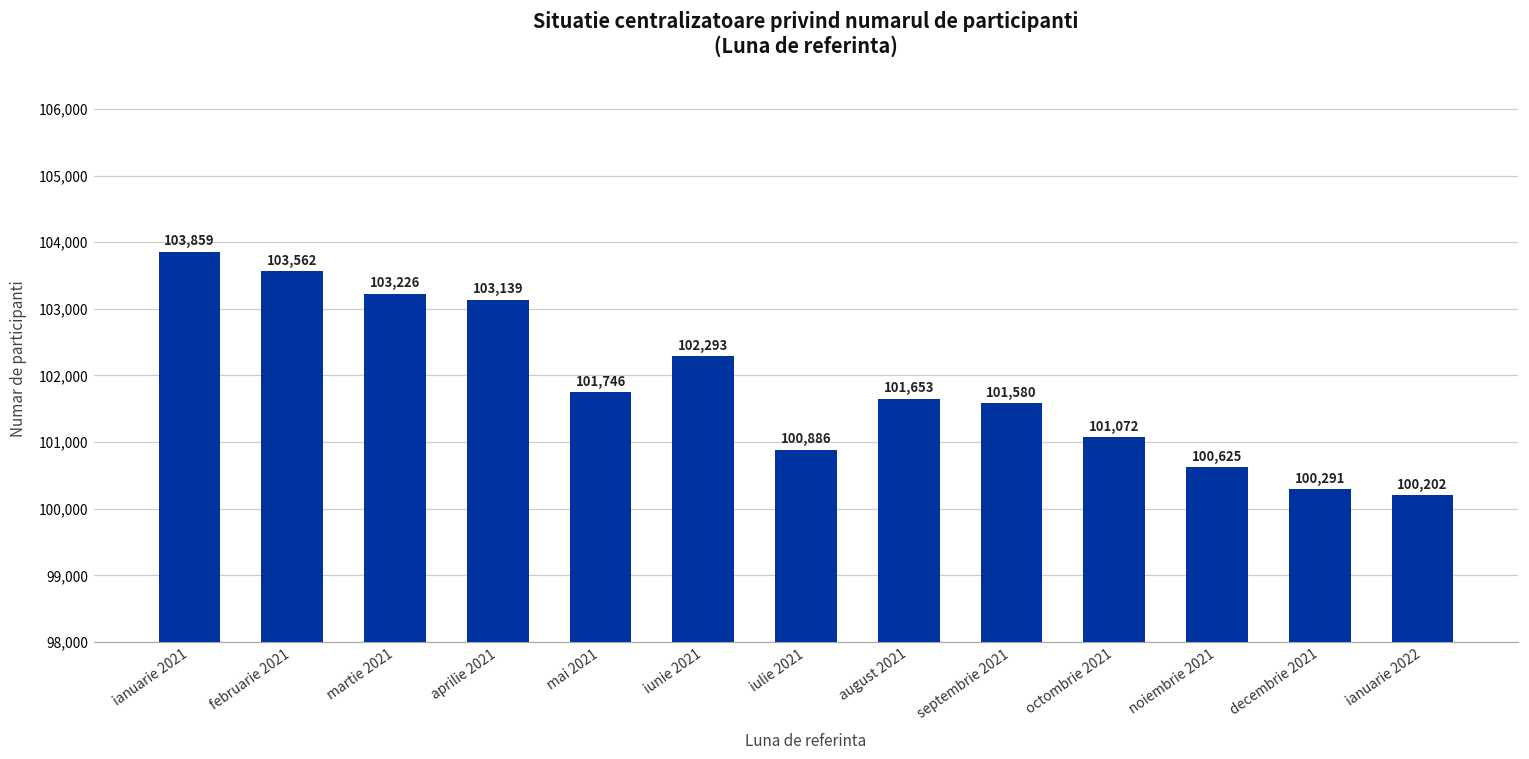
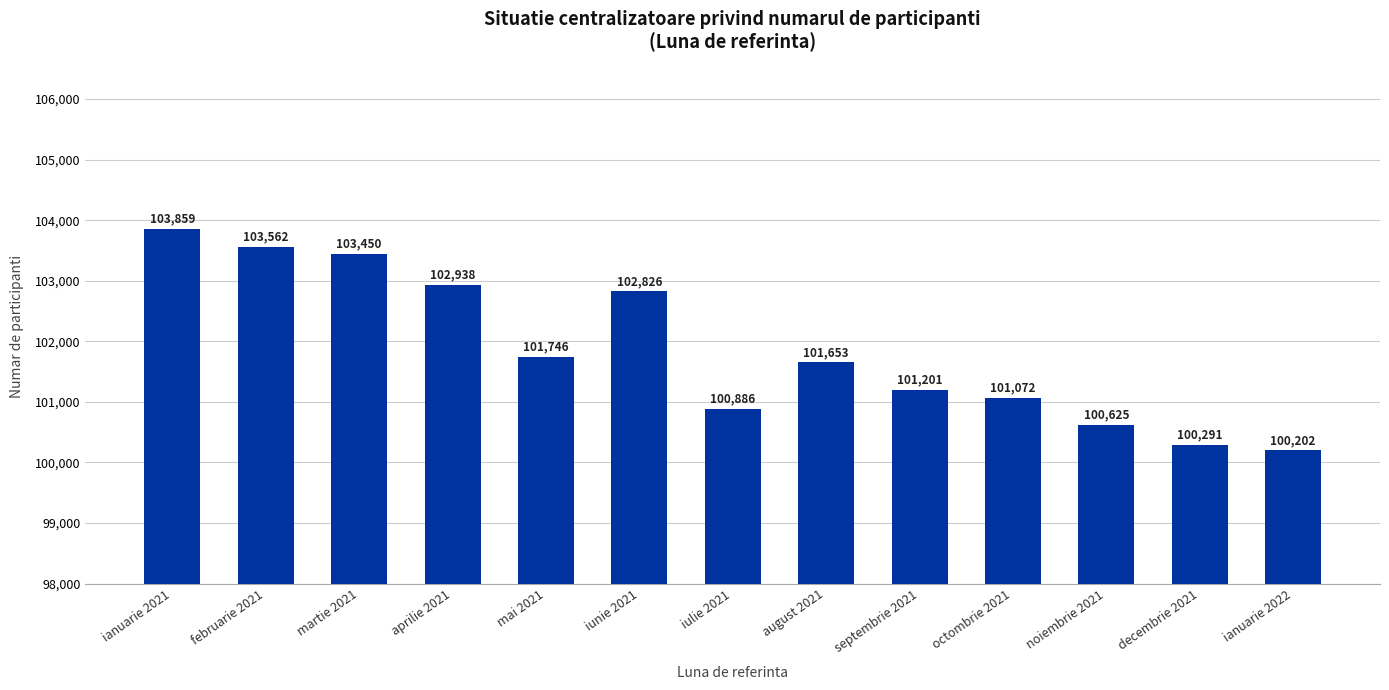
  {
    "ianuarie 2021": "103,859",
    "februarie 2021": "103,562",
-   "martie 2021": "103,226",
-   "aprilie 2021": "103,139",
+   "martie 2021": "103,450",
+   "aprilie 2021": "102,938",
    "mai 2021": "101,746",
-   "iunie 2021": "102,293",
+   "iunie 2021": "102,826",
    "iulie 2021": "100,886",
    "august 2021": "101,653",
-   "septembrie 2021": "101,580",
+   "septembrie 2021": "101,201",
    "octombrie 2021": "101,072",
    "noiembrie 2021": "100,625",
    "decembrie 2021": "100,291",
    "ianuarie 2022": "100,202"
  }
